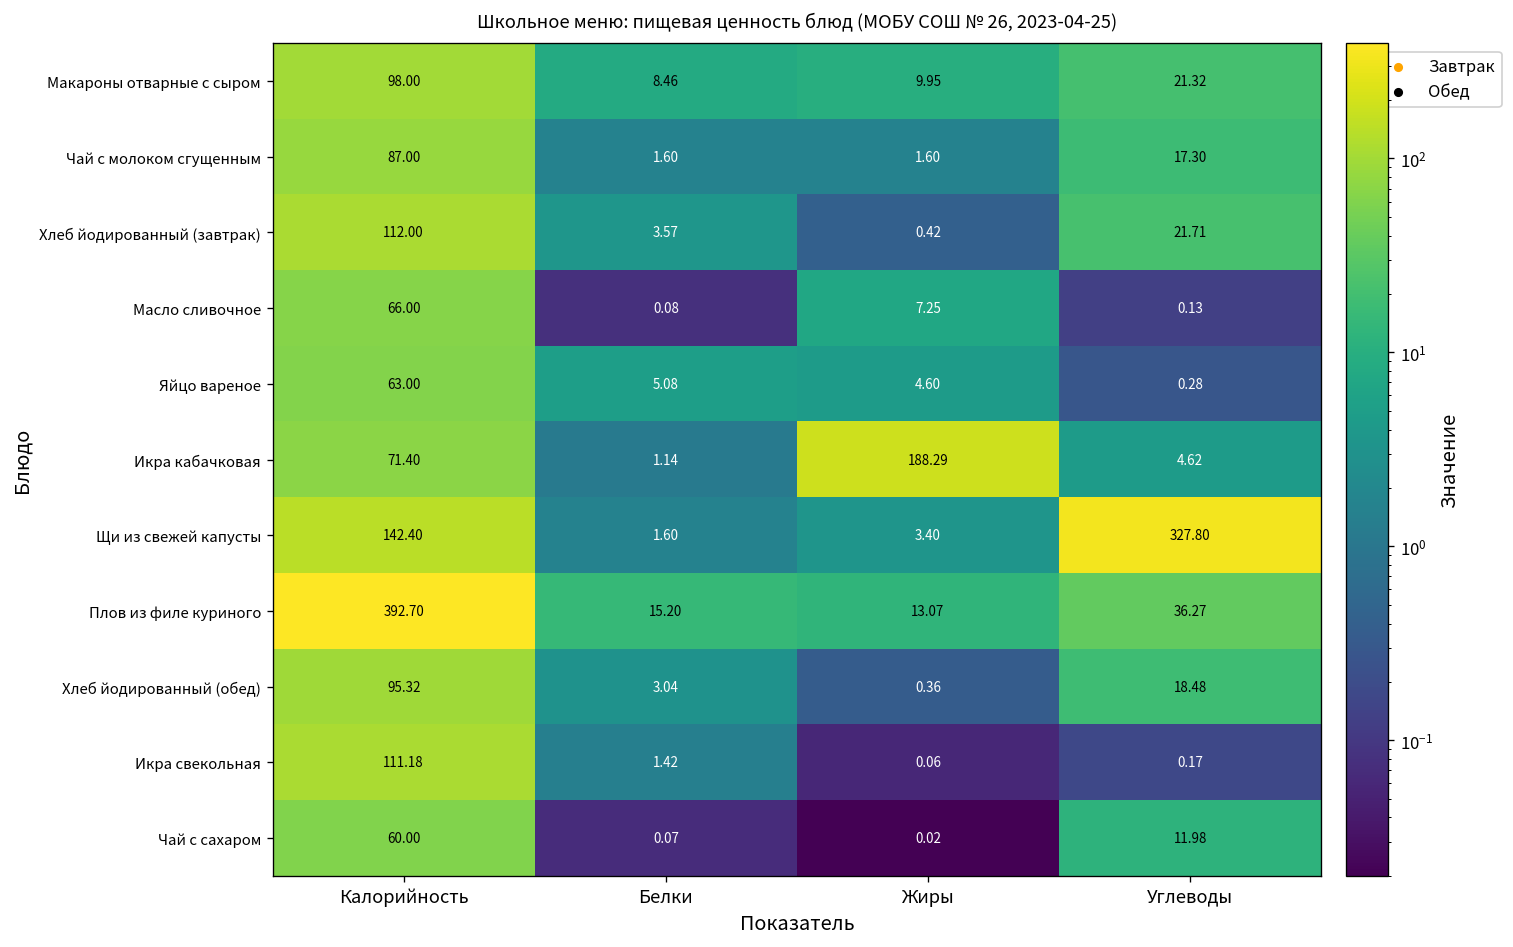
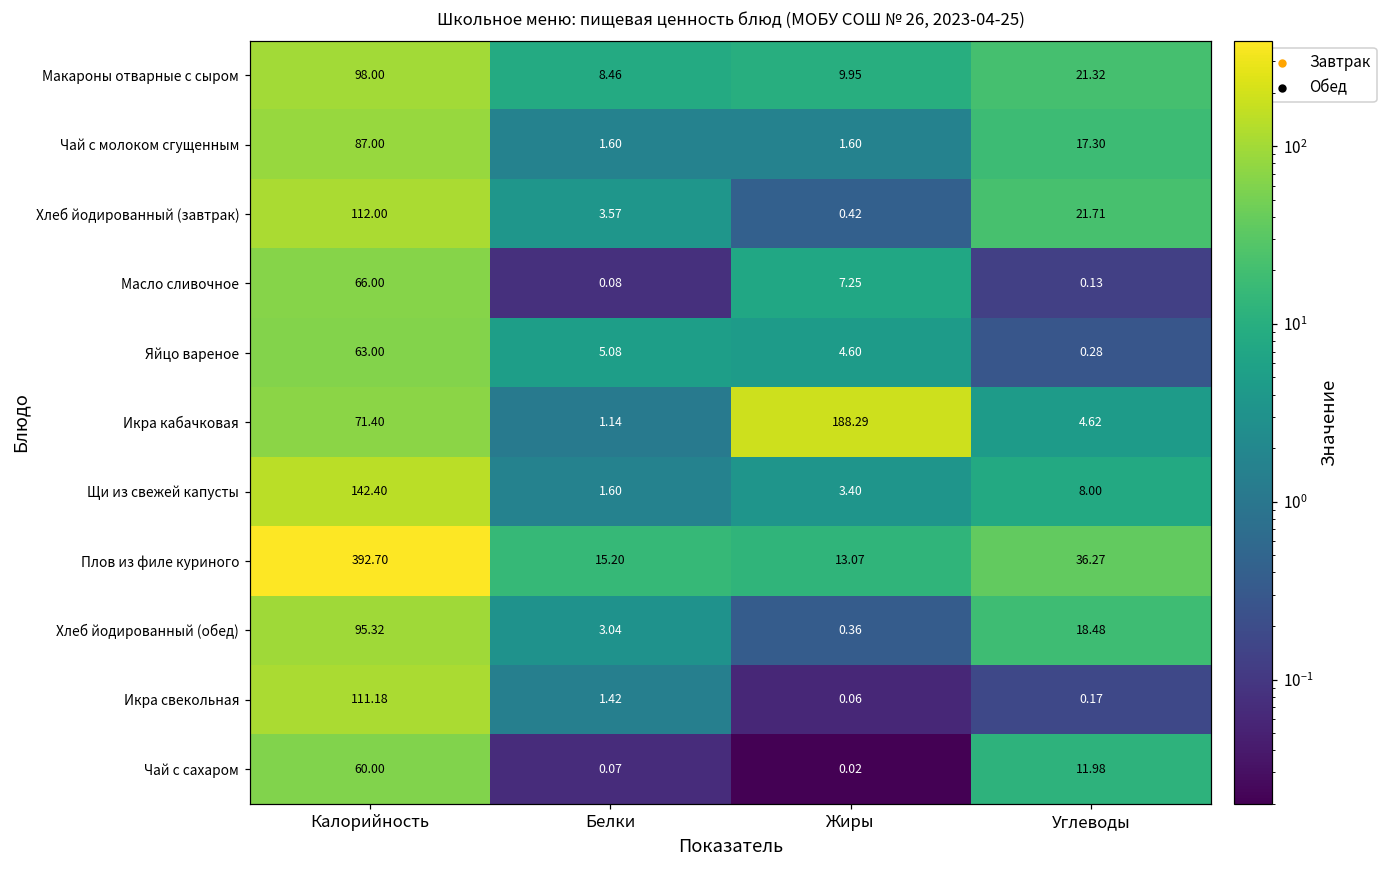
  {
    "Макароны отварные с сыром": {
      "Калорийность": 98.00,
      "Белки": 8.46,
      "Жиры": 9.95,
      "Углеводы": 21.32
    },
    "Чай с молоком сгущенным": {
      "Калорийность": 87.00,
      "Белки": 1.60,
      "Жиры": 1.60,
      "Углеводы": 17.30
    },
    "Хлеб йодированный (завтрак)": {
      "Калорийность": 112.00,
      "Белки": 3.57,
      "Жиры": 0.42,
      "Углеводы": 21.71
    },
    "Масло сливочное": {
      "Калорийность": 66.00,
      "Белки": 0.08,
      "Жиры": 7.25,
      "Углеводы": 0.13
    },
    "Яйцо вареное": {
      "Калорийность": 63.00,
      "Белки": 5.08,
      "Жиры": 4.60,
      "Углеводы": 0.28
    },
    "Икра кабачковая": {
      "Калорийность": 71.40,
      "Белки": 1.14,
      "Жиры": 188.29,
      "Углеводы": 4.62
    },
    "Щи из свежей капусты": {
      "Калорийность": 142.40,
      "Белки": 1.60,
      "Жиры": 3.40,
-     "Углеводы": 327.80
+     "Углеводы": 8.00
    },
    "Плов из филе куриного": {
      "Калорийность": 392.70,
      "Белки": 15.20,
      "Жиры": 13.07,
      "Углеводы": 36.27
    },
    "Хлеб йодированный (обед)": {
      "Калорийность": 95.32,
      "Белки": 3.04,
      "Жиры": 0.36,
      "Углеводы": 18.48
    },
    "Икра свекольная": {
      "Калорийность": 111.18,
      "Белки": 1.42,
      "Жиры": 0.06,
      "Углеводы": 0.17
    },
    "Чай с сахаром": {
      "Калорийность": 60.00,
      "Белки": 0.07,
      "Жиры": 0.02,
      "Углеводы": 11.98
    }
  }
